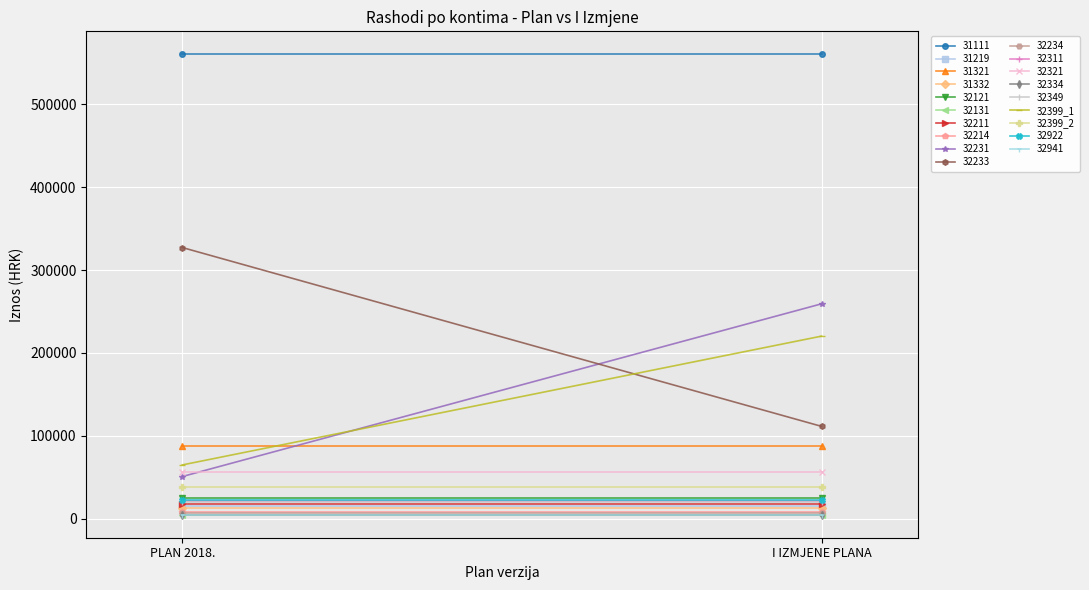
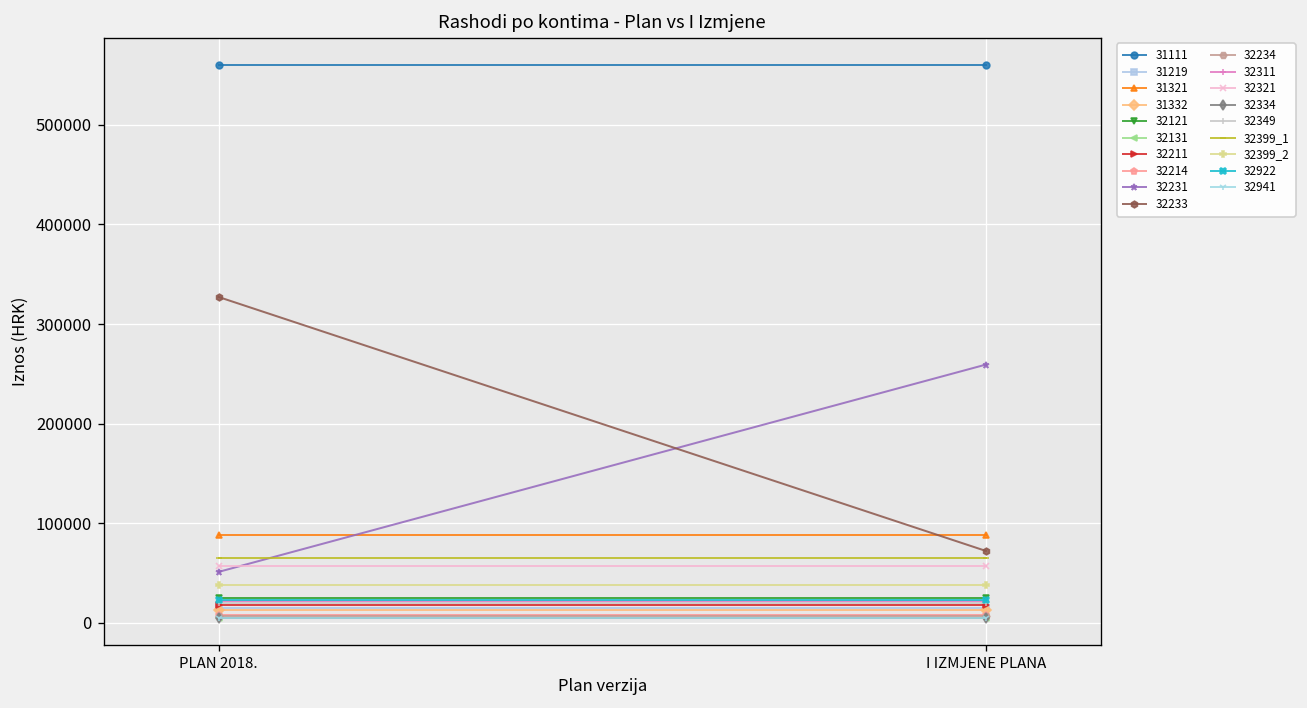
  {
    "31111": {
      "PLAN 2018.": 560000,
      "I IZMJENE PLANA": 560000
    },
    "31321": {
      "PLAN 2018.": 90000,
      "I IZMJENE PLANA": 90000
    },
    "32231": {
      "PLAN 2018.": 50000,
      "I IZMJENE PLANA": 260000
    },
    "32233": {
      "PLAN 2018.": 330000,
-     "I IZMJENE PLANA": 110000
+     "I IZMJENE PLANA": 70000
    },
    "32399_1": {
      "PLAN 2018.": 70000,
-     "I IZMJENE PLANA": 220000
+     "I IZMJENE PLANA": 70000
    }
  }
